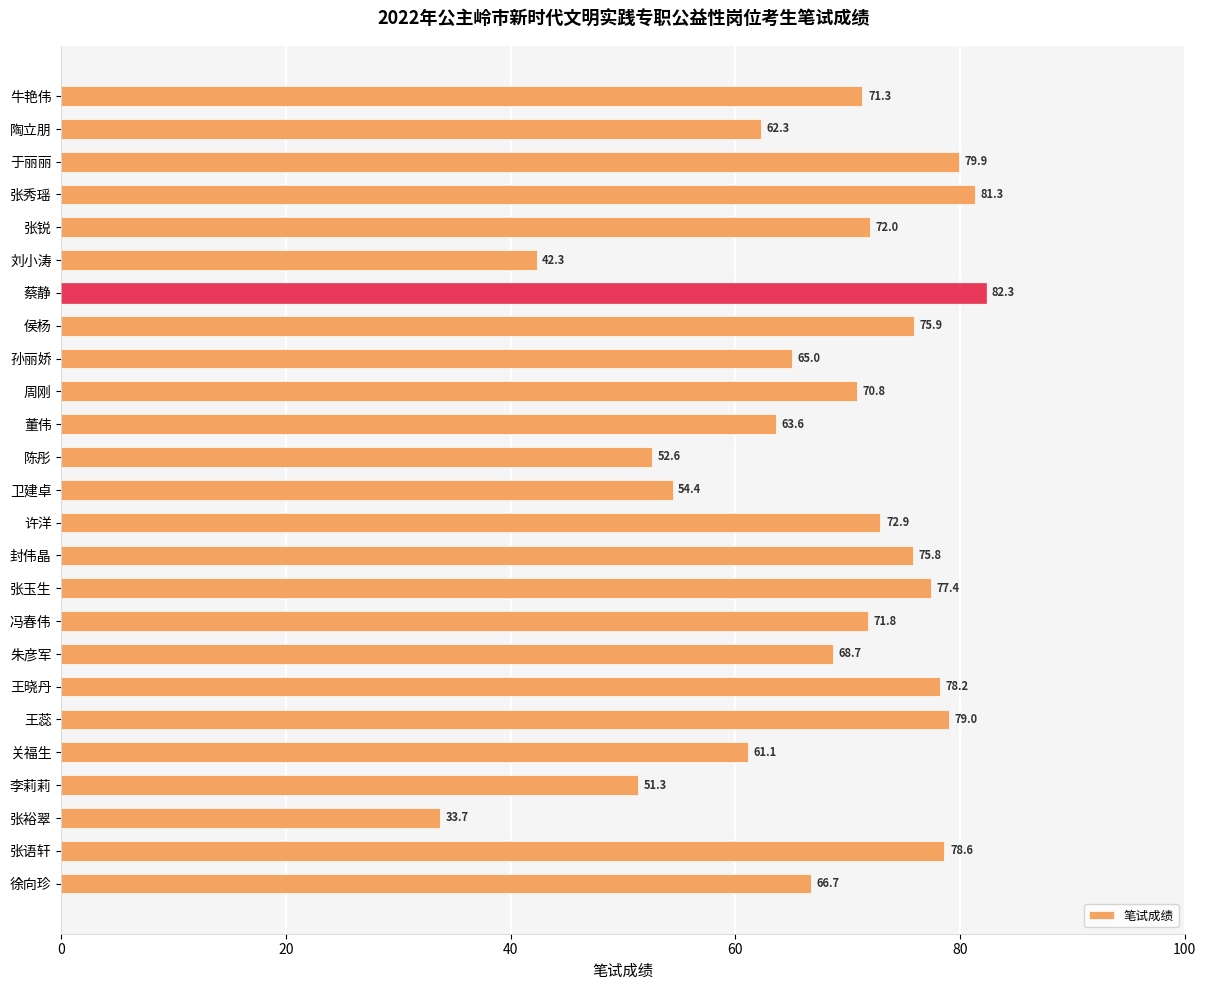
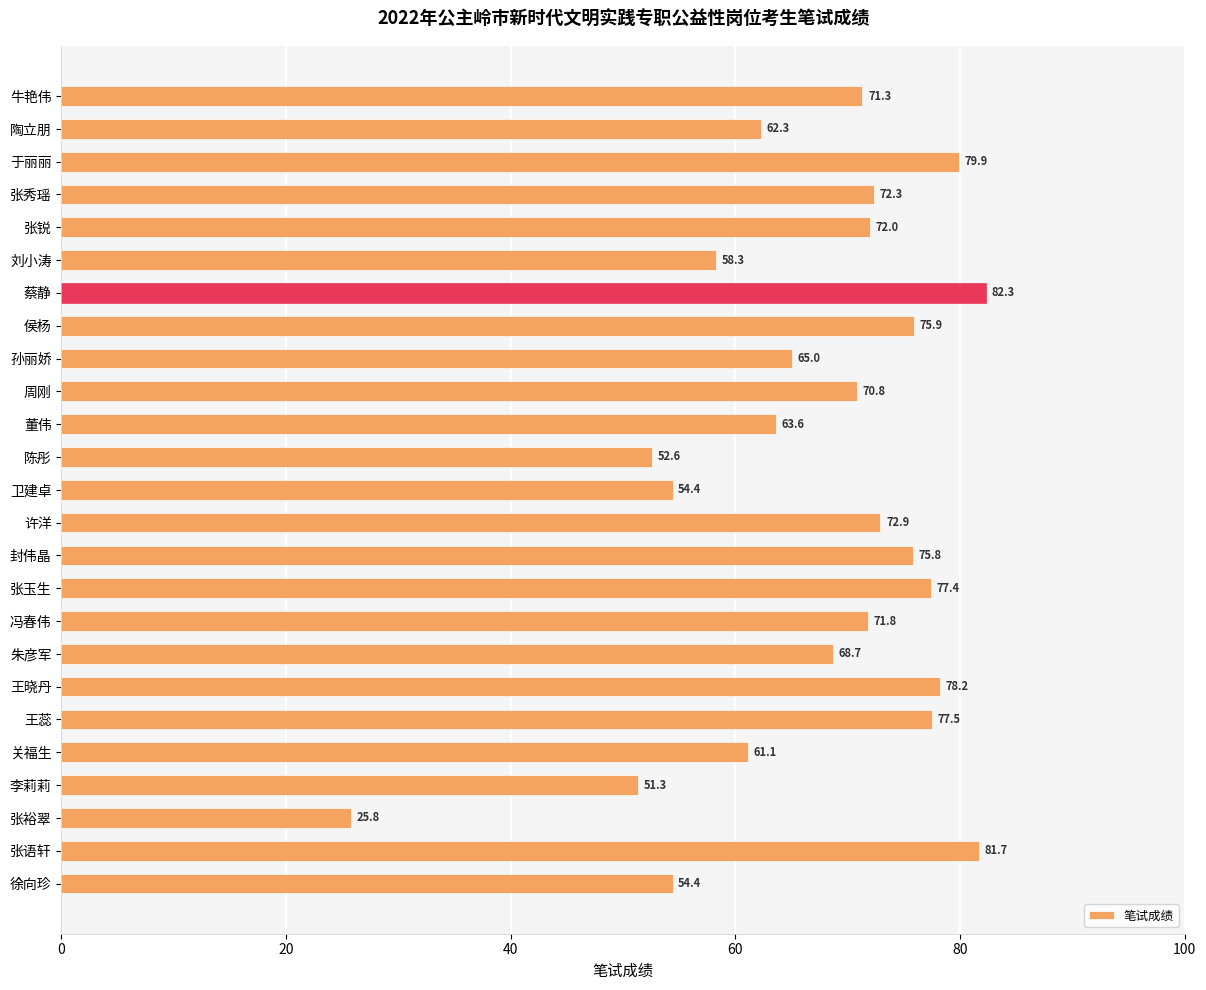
  {
    "牛艳伟": 71.3,
    "陶立朋": 62.3,
    "于丽丽": 79.9,
-   "张秀瑶": 81.3,
+   "张秀瑶": 72.3,
    "张锐": 72.0,
-   "刘小涛": 42.3,
+   "刘小涛": 58.3,
    "蔡静": 82.3,
    "侯杨": 75.9,
    "孙丽娇": 65.0,
    "周刚": 70.8,
    "董伟": 63.6,
    "陈彤": 52.6,
    "卫建卓": 54.4,
    "许洋": 72.9,
    "封伟晶": 75.8,
    "张玉生": 77.4,
    "冯春伟": 71.8,
    "朱彦军": 68.7,
    "王晓丹": 78.2,
-   "王蕊": 79.0,
+   "王蕊": 77.5,
    "关福生": 61.1,
    "李莉莉": 51.3,
-   "张裕翠": 33.7,
-   "张语轩": 78.6,
-   "徐向珍": 66.7
+   "张裕翠": 25.8,
+   "张语轩": 81.7,
+   "徐向珍": 54.4
  }
